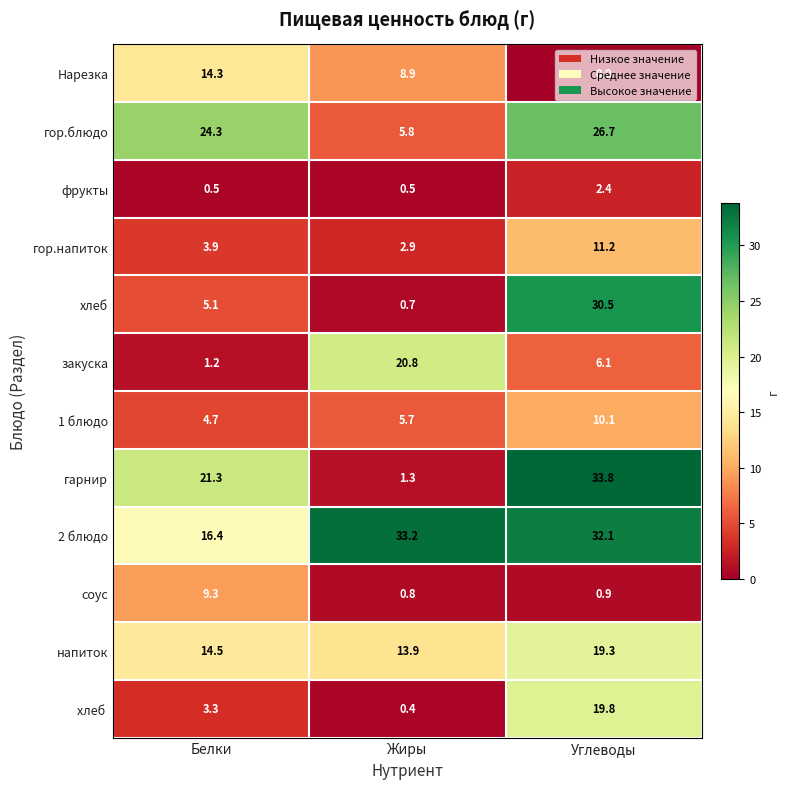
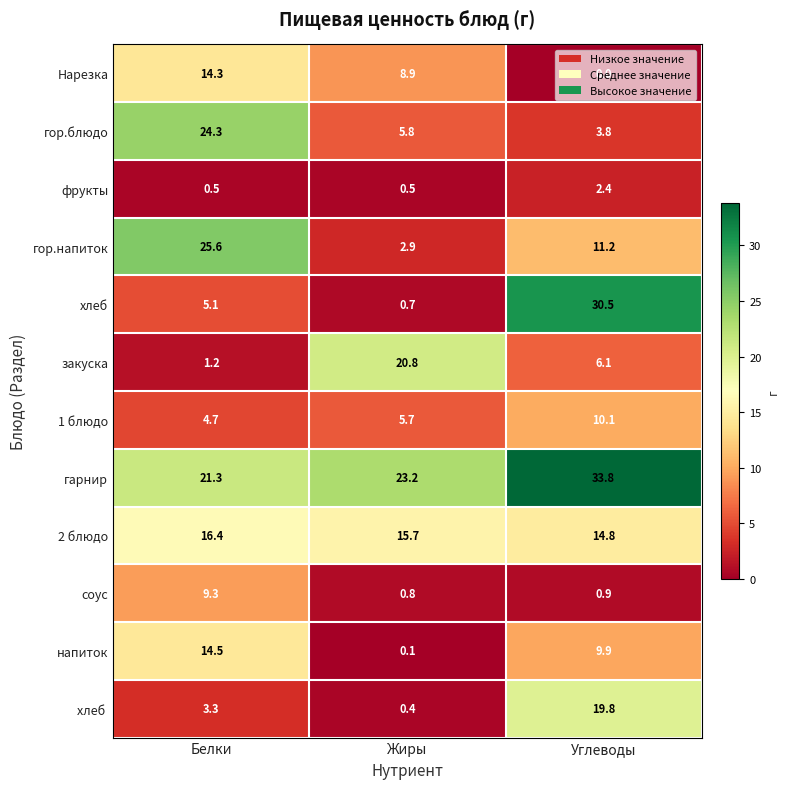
  {
    "Нарезка": {
      "Белки": 14.3,
      "Жиры": 8.9
    },
    "гор.блюдо": {
      "Белки": 24.3,
      "Жиры": 5.8,
-     "Углеводы": 26.7
+     "Углеводы": 3.8
    },
    "фрукты": {
      "Белки": 0.5,
      "Жиры": 0.5,
      "Углеводы": 2.4
    },
    "гор.напиток": {
-     "Белки": 3.9,
+     "Белки": 25.6,
      "Жиры": 2.9,
      "Углеводы": 11.2
    },
    "закуска": {
      "Белки": 1.2,
      "Жиры": 20.8,
      "Углеводы": 6.1
    },
    "1 блюдо": {
      "Белки": 4.7,
      "Жиры": 5.7,
      "Углеводы": 10.1
    },
    "гарнир": {
      "Белки": 21.3,
-     "Жиры": 1.3,
+     "Жиры": 23.2,
      "Углеводы": 33.8
    },
    "2 блюдо": {
      "Белки": 16.4,
-     "Жиры": 33.2,
-     "Углеводы": 32.1
+     "Жиры": 15.7,
+     "Углеводы": 14.8
    },
    "соус": {
      "Белки": 9.3,
      "Жиры": 0.8,
      "Углеводы": 0.9
    },
    "напиток": {
      "Белки": 14.5,
-     "Жиры": 13.9,
-     "Углеводы": 19.3
+     "Жиры": 0.1,
+     "Углеводы": 9.9
    }
  }
